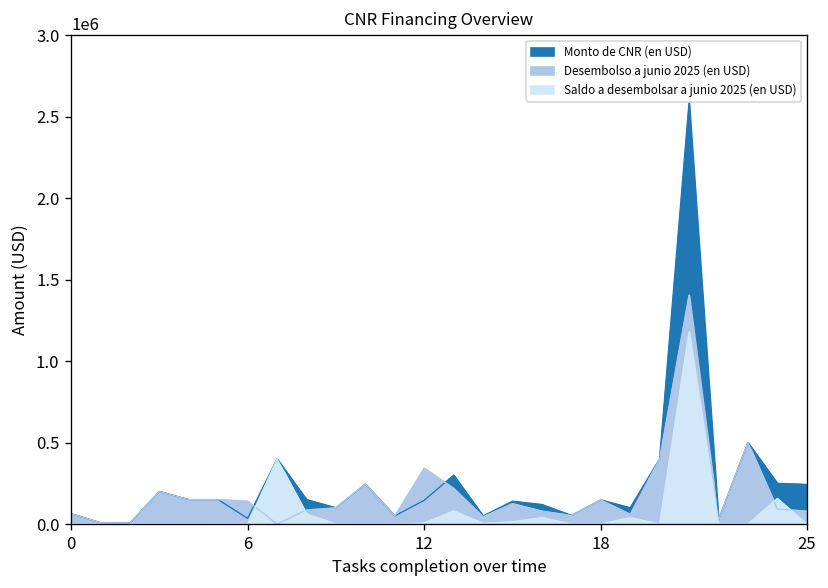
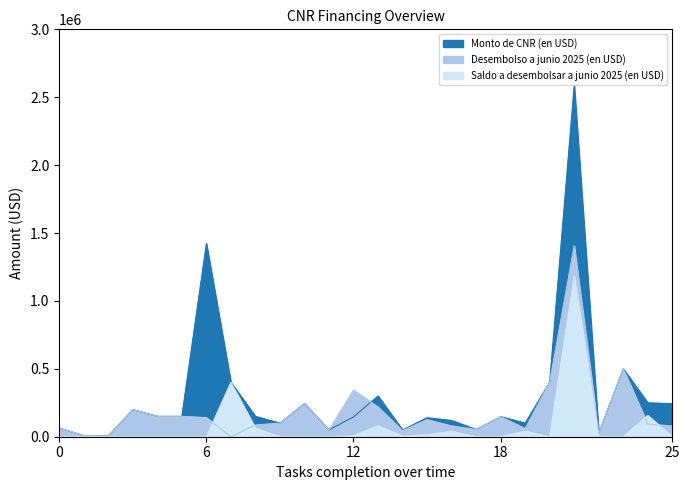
  {
    "Monto de CNR (en USD)": {
-     "6": 40000,
+     "6": 1420000,
      "12": 150000,
      "25": 240000
    }
  }
